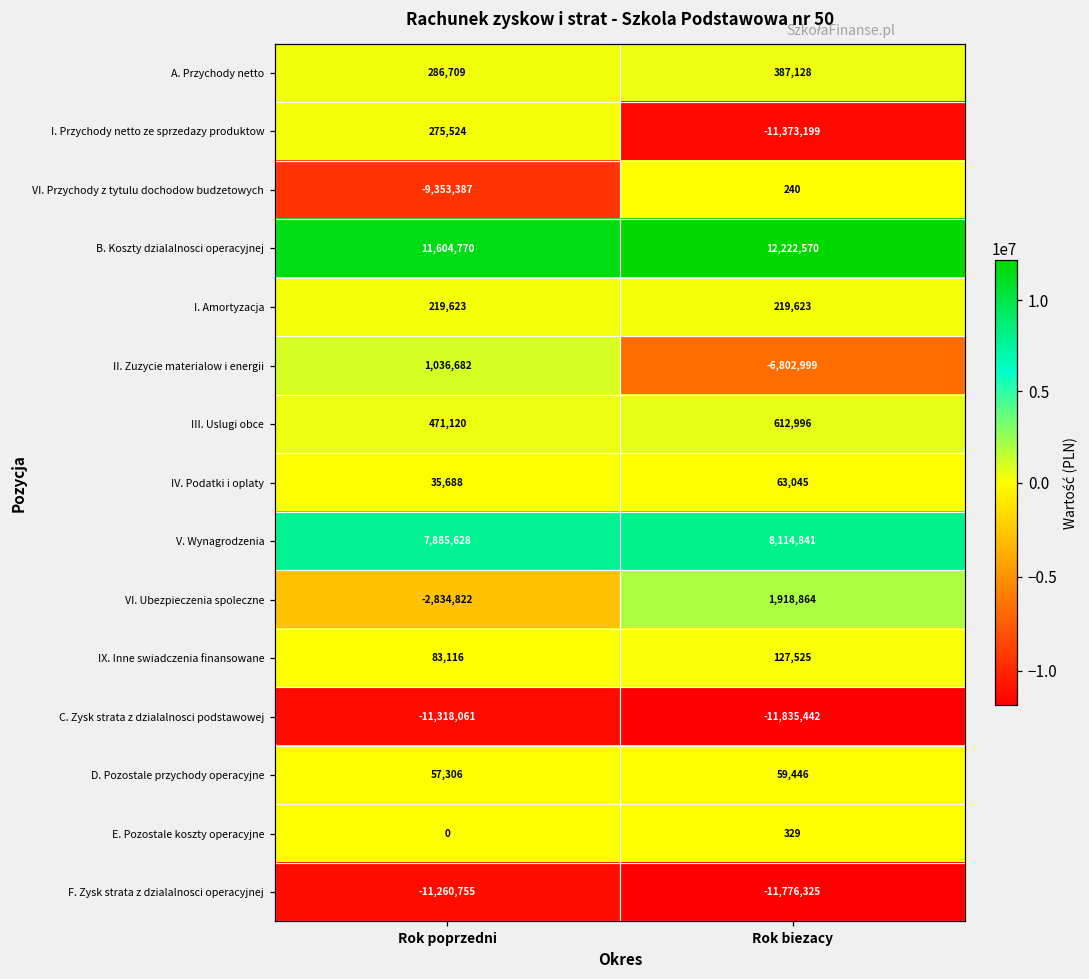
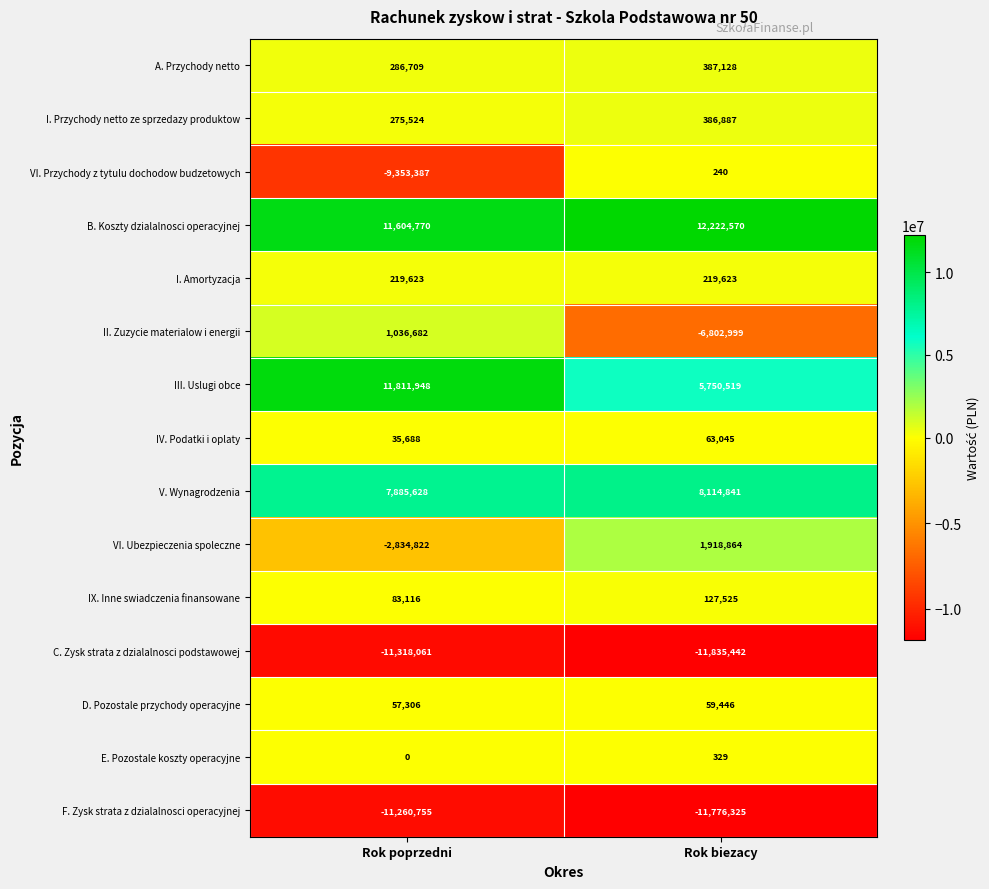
  {
    "A. Przychody netto": {
      "Rok poprzedni": "286,709",
      "Rok biezacy": "387,128"
    },
    "I. Przychody netto ze sprzedazy produktow": {
      "Rok poprzedni": "275,524",
-     "Rok biezacy": "-11,373,199"
+     "Rok biezacy": "386,887"
    },
    "VI. Przychody z tytulu dochodow budzetowych": {
      "Rok poprzedni": "-9,353,387",
      "Rok biezacy": "240"
    },
    "B. Koszty dzialalnosci operacyjnej": {
      "Rok poprzedni": "11,604,770",
      "Rok biezacy": "12,222,570"
    },
    "I. Amortyzacja": {
      "Rok poprzedni": "219,623",
      "Rok biezacy": "219,623"
    },
    "II. Zuzycie materialow i energii": {
      "Rok poprzedni": "1,036,682",
      "Rok biezacy": "-6,802,999"
    },
    "III. Uslugi obce": {
-     "Rok poprzedni": "471,120",
-     "Rok biezacy": "612,996"
+     "Rok poprzedni": "11,811,948",
+     "Rok biezacy": "5,750,519"
    },
    "IV. Podatki i oplaty": {
      "Rok poprzedni": "35,688",
      "Rok biezacy": "63,045"
    },
    "V. Wynagrodzenia": {
      "Rok poprzedni": "7,885,628",
      "Rok biezacy": "8,114,841"
    },
    "VI. Ubezpieczenia spoleczne": {
      "Rok poprzedni": "-2,834,822",
      "Rok biezacy": "1,918,864"
    },
    "IX. Inne swiadczenia finansowane": {
      "Rok poprzedni": "83,116",
      "Rok biezacy": "127,525"
    },
    "C. Zysk strata z dzialalnosci podstawowej": {
      "Rok poprzedni": "-11,318,061",
      "Rok biezacy": "-11,835,442"
    },
    "D. Pozostale przychody operacyjne": {
      "Rok poprzedni": "57,306",
      "Rok biezacy": "59,446"
    },
    "E. Pozostale koszty operacyjne": {
      "Rok poprzedni": "0",
      "Rok biezacy": "329"
    },
    "F. Zysk strata z dzialalnosci operacyjnej": {
      "Rok poprzedni": "-11,260,755",
      "Rok biezacy": "-11,776,325"
    }
  }
